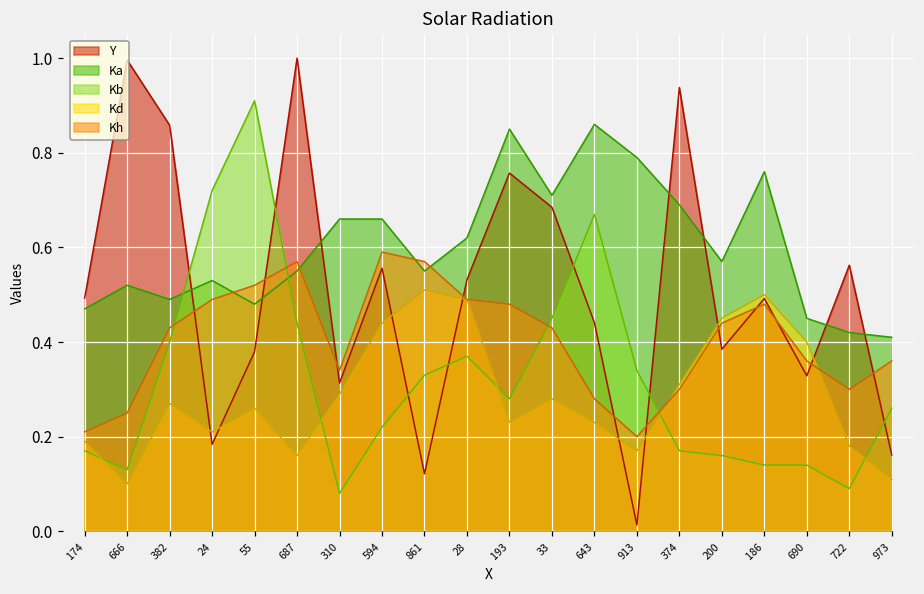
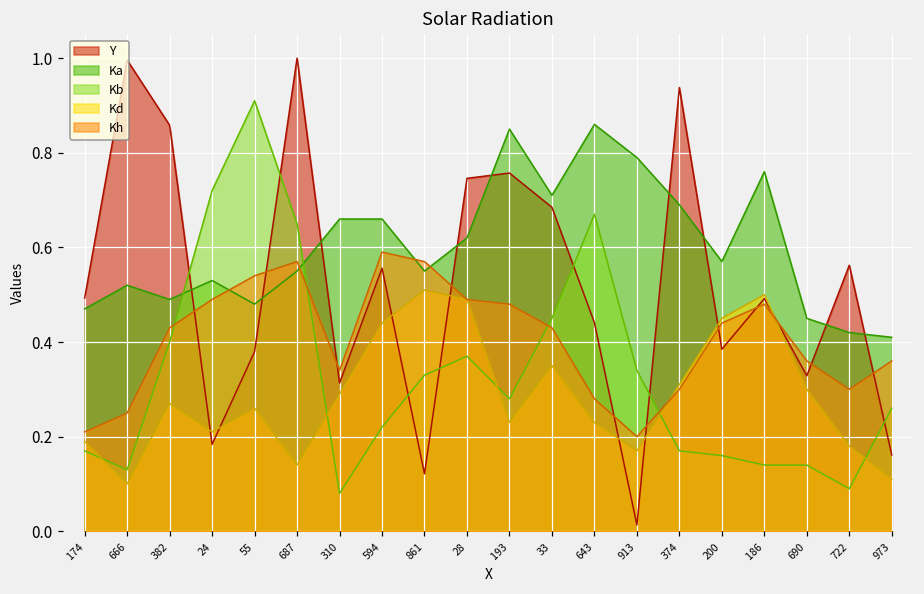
  {
    "Y": {
      "174": 0.49,
      "382": 0.86,
      "24": 0.18,
      "55": 0.38,
      "687": 1.00,
      "310": 0.31,
      "594": 0.56,
      "861": 0.12,
-     "28": 0.53,
+     "28": 0.75,
      "193": 0.76,
      "33": 0.68,
      "643": 0.44,
      "913": 0.01,
      "374": 0.94,
      "200": 0.38,
      "186": 0.49,
      "690": 0.33,
      "722": 0.56,
      "973": 0.16
    },
    "Ka": {
      "174": 0.47,
      "666": 0.52,
      "382": 0.49,
      "24": 0.53,
      "55": 0.48,
      "687": 0.55,
      "310": 0.66,
      "594": 0.66,
      "861": 0.55,
      "28": 0.62,
      "193": 0.85,
      "33": 0.71,
      "643": 0.86,
      "913": 0.79,
      "374": 0.69,
      "200": 0.57,
      "186": 0.76,
      "690": 0.45,
      "722": 0.42,
      "973": 0.41
    },
    "Kb": {
      "174": 0.17,
      "666": 0.13,
      "382": 0.40,
      "24": 0.72,
      "55": 0.91,
-     "687": 0.44,
+     "687": 0.65,
      "310": 0.08,
      "594": 0.22,
      "861": 0.33,
      "28": 0.37,
      "193": 0.28,
      "33": 0.45,
      "643": 0.67,
      "913": 0.34,
      "374": 0.17,
      "200": 0.16,
      "186": 0.14,
      "690": 0.14,
      "722": 0.09,
      "973": 0.26
    },
    "Kd": {
      "174": 0.19,
      "666": 0.10,
      "382": 0.27,
      "24": 0.21,
      "55": 0.26,
-     "687": 0.16,
+     "687": 0.14,
      "310": 0.29,
      "594": 0.44,
      "861": 0.51,
      "193": 0.23,
-     "33": 0.28,
+     "33": 0.35,
      "643": 0.23,
      "913": 0.17,
      "374": 0.31,
      "200": 0.45,
      "186": 0.50,
-     "690": 0.4,
+     "690": 0.3,
      "722": 0.18,
      "973": 0.11
    },
    "Kh": {
      "174": 0.21,
      "666": 0.25,
      "382": 0.43,
      "24": 0.49,
-     "55": 0.52,
+     "55": 0.54,
      "687": 0.57,
      "310": 0.34,
      "594": 0.59,
      "861": 0.57,
      "193": 0.48,
      "33": 0.43,
      "643": 0.28,
      "913": 0.20,
      "374": 0.30,
      "200": 0.44,
      "186": 0.48,
      "690": 0.36,
      "722": 0.30,
      "973": 0.36
    }
  }
